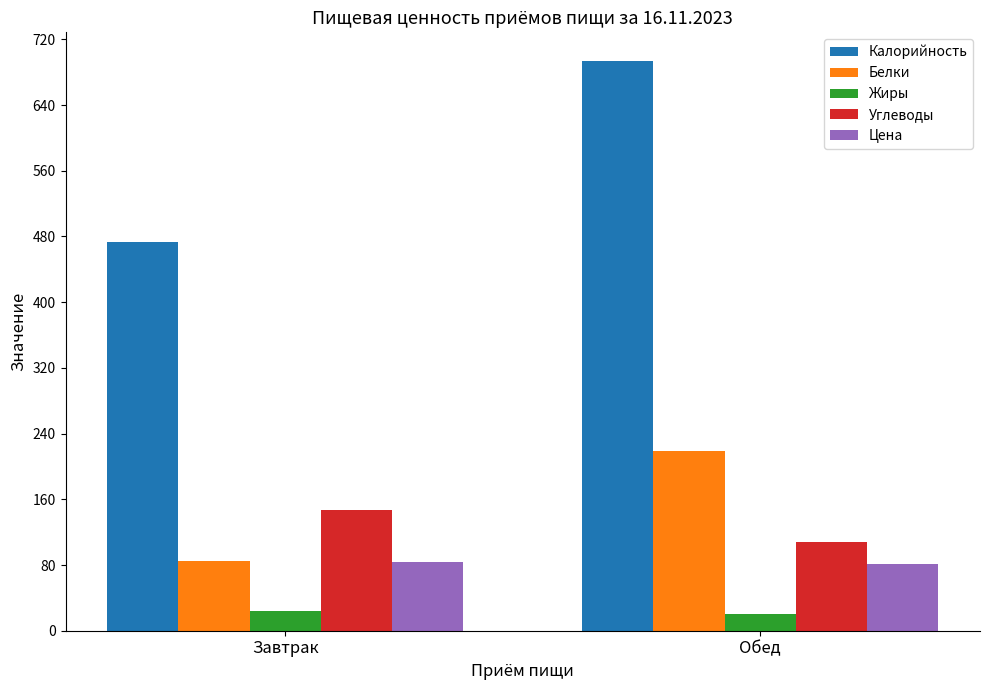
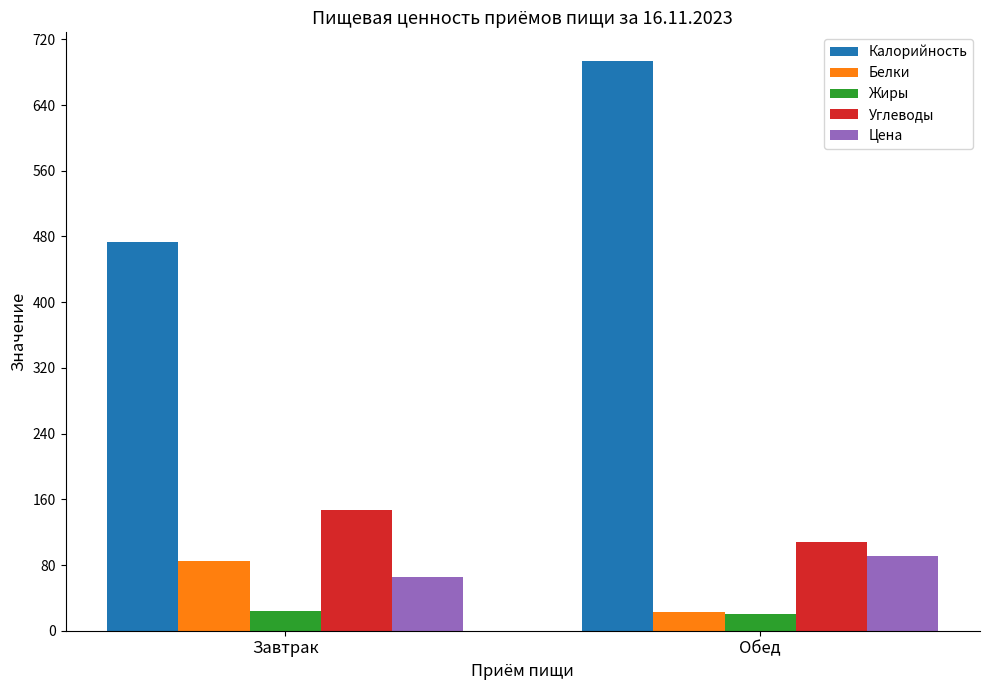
  {
    "Калорийность": {
      "Завтрак": 470,
      "Обед": 690
    },
    "Белки": {
      "Завтрак": 80,
-     "Обед": 220
+     "Обед": 20
    },
    "Жиры": {
      "Завтрак": 20,
      "Обед": 20
    },
    "Углеводы": {
      "Завтрак": 150,
      "Обед": 110
    },
    "Цена": {
-     "Завтрак": 80,
-     "Обед": 80
+     "Завтрак": 70,
+     "Обед": 90
    }
  }
